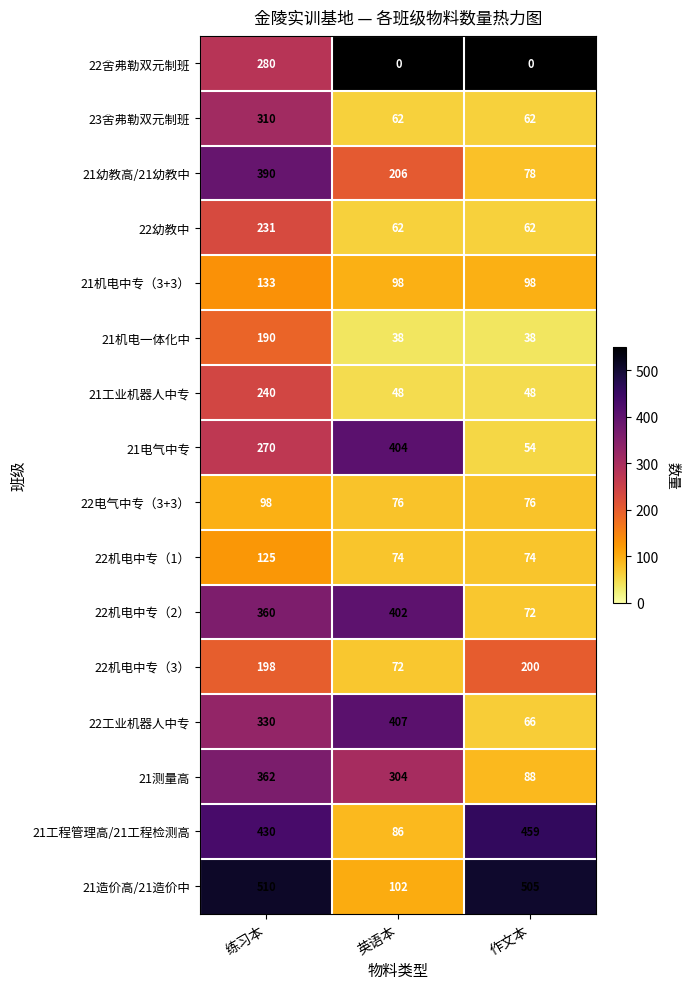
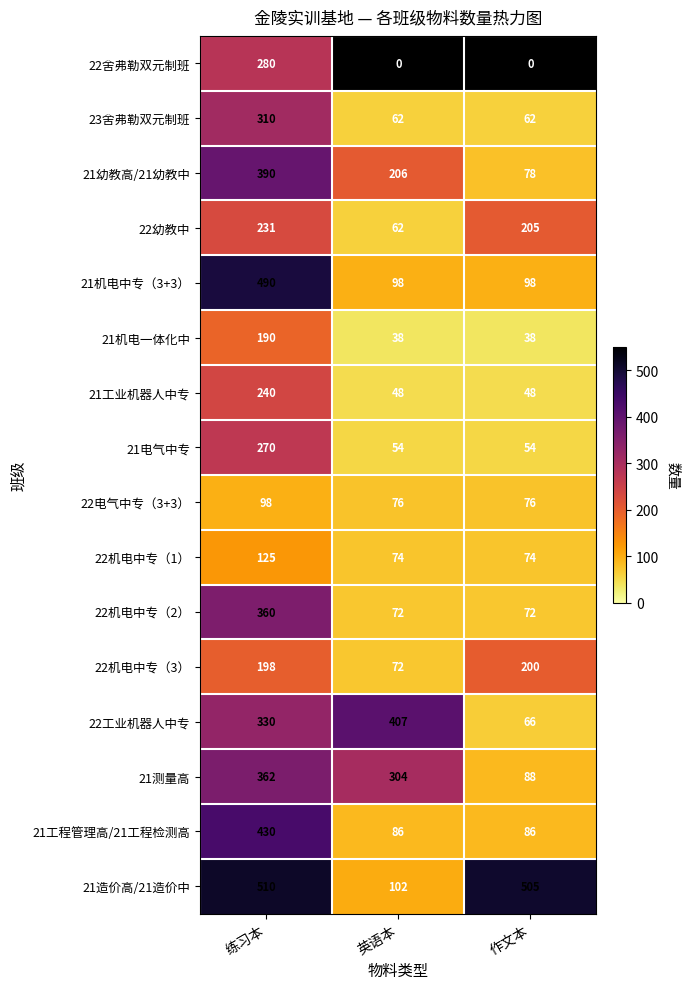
  {
    "22舍弗勒双元制班": {
      "练习本": 280
    },
    "23舍弗勒双元制班": {
      "练习本": 310,
      "英语本": 62,
      "作文本": 62
    },
    "21幼教高/21幼教中": {
      "练习本": 390,
      "英语本": 206,
      "作文本": 78
    },
    "22幼教中": {
      "练习本": 231,
      "英语本": 62,
-     "作文本": 62
+     "作文本": 205
    },
    "21机电中专（3+3）": {
-     "练习本": 133,
+     "练习本": 490,
      "英语本": 98,
      "作文本": 98
    },
    "21机电一体化中": {
      "练习本": 190,
      "英语本": 38,
      "作文本": 38
    },
    "21工业机器人中专": {
      "练习本": 240,
      "英语本": 48,
      "作文本": 48
    },
    "21电气中专": {
      "练习本": 270,
-     "英语本": 404,
+     "英语本": 54,
      "作文本": 54
    },
    "22电气中专（3+3）": {
      "练习本": 98,
      "英语本": 76,
      "作文本": 76
    },
    "22机电中专（1）": {
      "练习本": 125,
      "英语本": 74,
      "作文本": 74
    },
    "22机电中专（2）": {
      "练习本": 360,
-     "英语本": 402,
+     "英语本": 72,
      "作文本": 72
    },
    "22机电中专（3）": {
      "练习本": 198,
      "英语本": 72,
      "作文本": 200
    },
    "22工业机器人中专": {
      "练习本": 330,
      "英语本": 407,
      "作文本": 66
    },
    "21测量高": {
      "练习本": 362,
      "英语本": 304,
      "作文本": 88
    },
    "21工程管理高/21工程检测高": {
      "练习本": 430,
      "英语本": 86,
-     "作文本": 459
+     "作文本": 86
    },
    "21造价高/21造价中": {
      "英语本": 102
    }
  }
